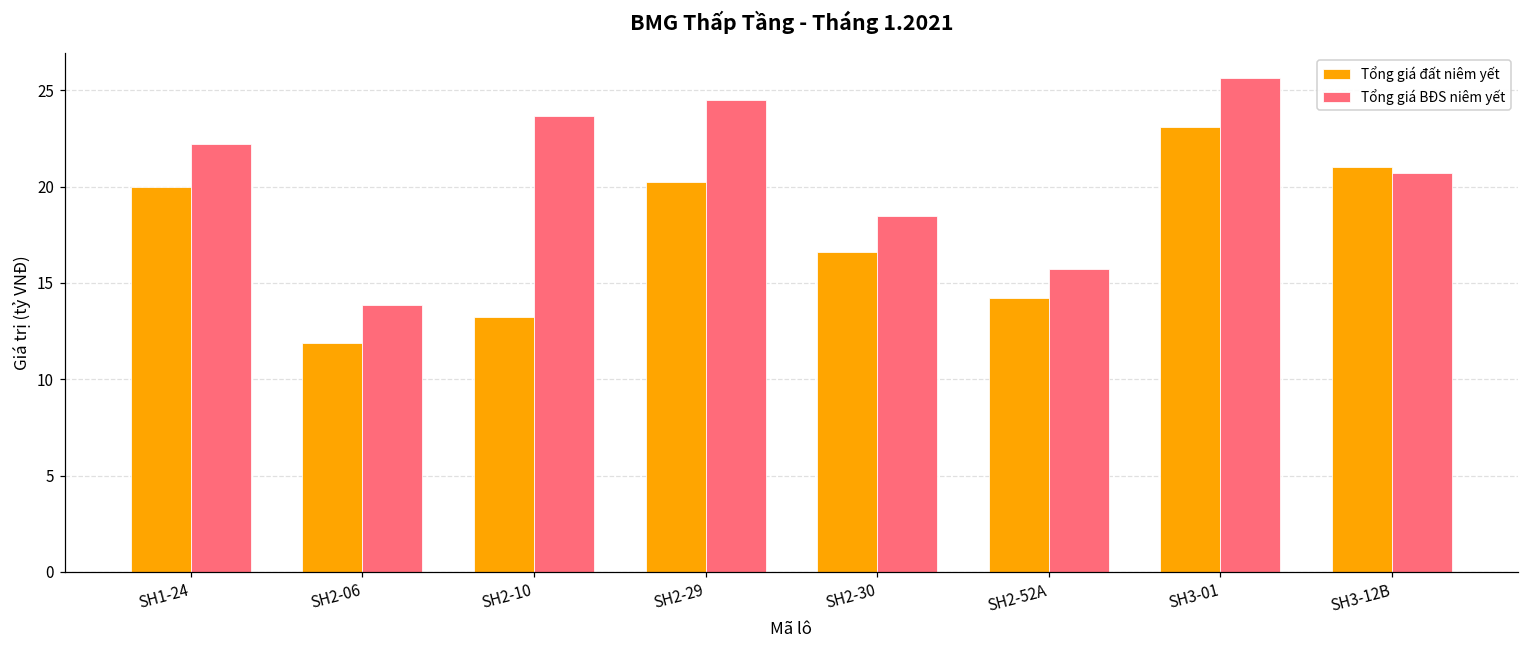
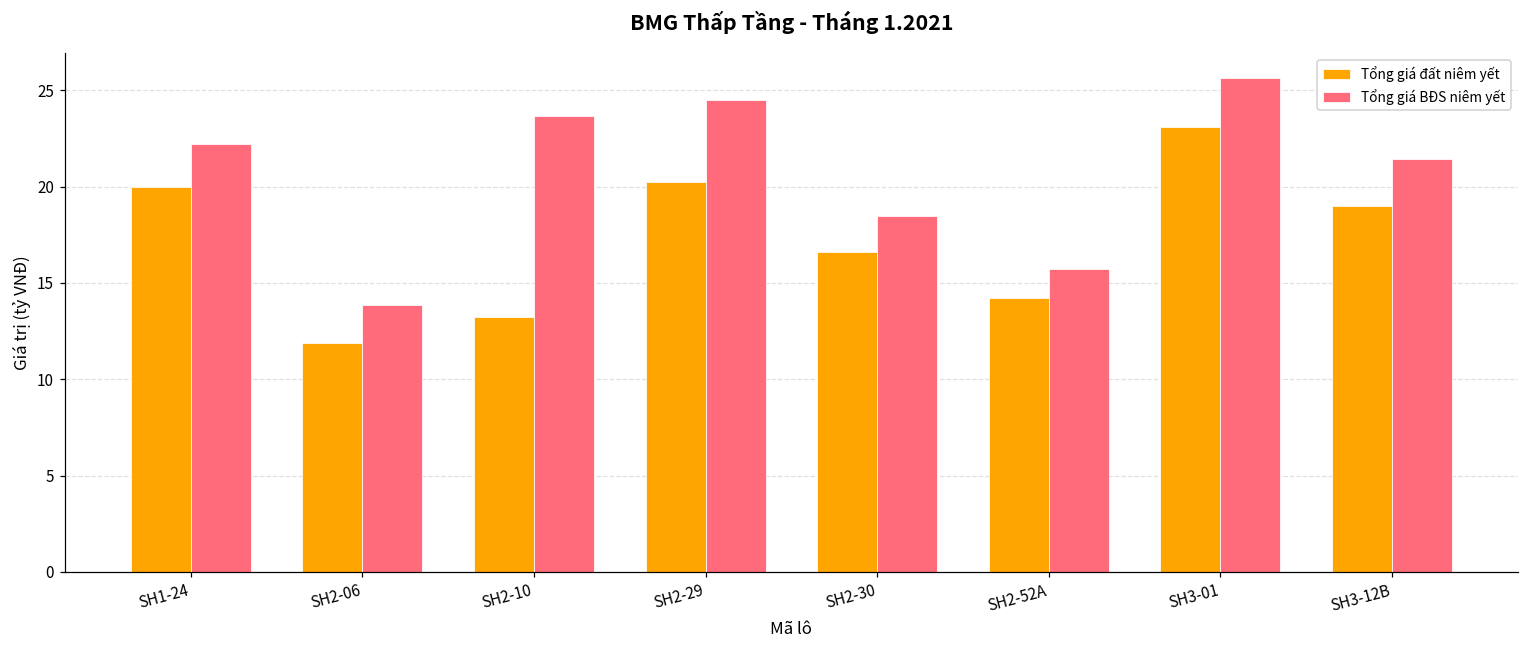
  {
    "Tổng giá đất niêm yết": {
      "SH1-24": 20.0,
      "SH2-06": 11.9,
      "SH2-10": 13.2,
      "SH2-29": 20.2,
      "SH2-30": 16.6,
      "SH2-52A": 14.2,
      "SH3-01": 23.1,
-     "SH3-12B": 21.0
+     "SH3-12B": 19.0
    },
    "Tổng giá BĐS niêm yết": {
      "SH1-24": 22.2,
      "SH2-06": 13.8,
      "SH2-10": 23.7,
      "SH2-29": 24.5,
      "SH2-30": 18.5,
      "SH2-52A": 15.7,
      "SH3-01": 25.6,
-     "SH3-12B": 20.7
+     "SH3-12B": 21.5
    }
  }
